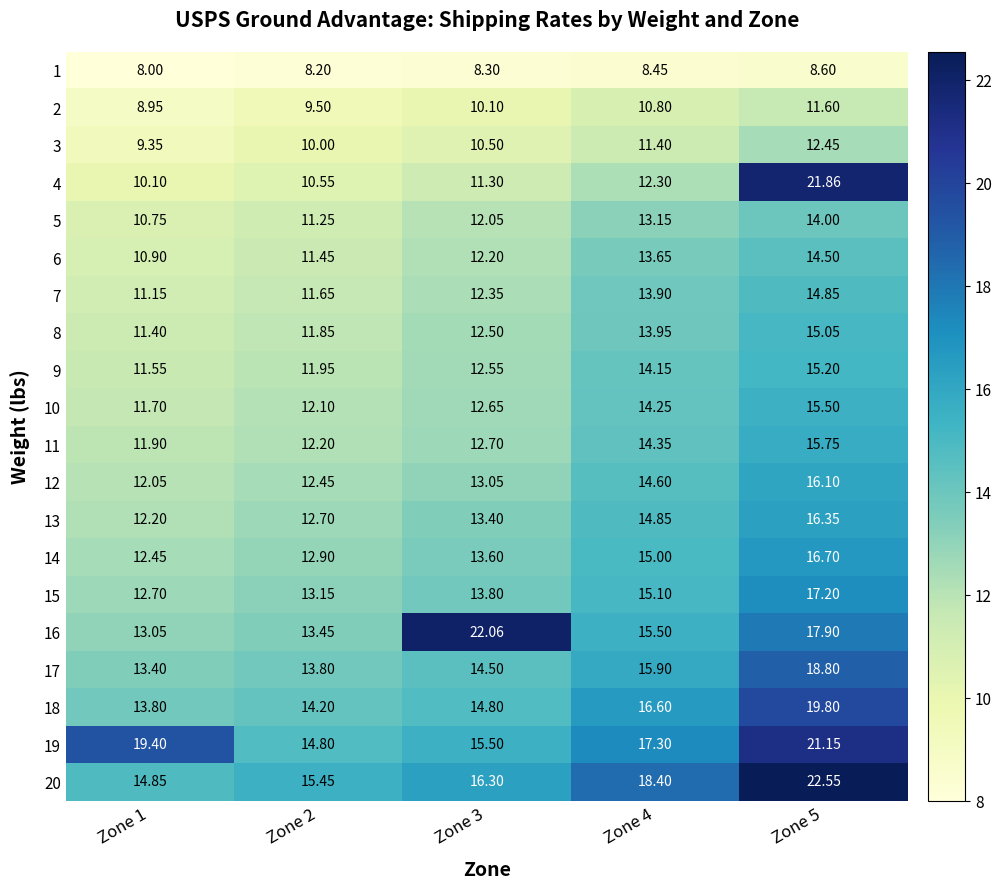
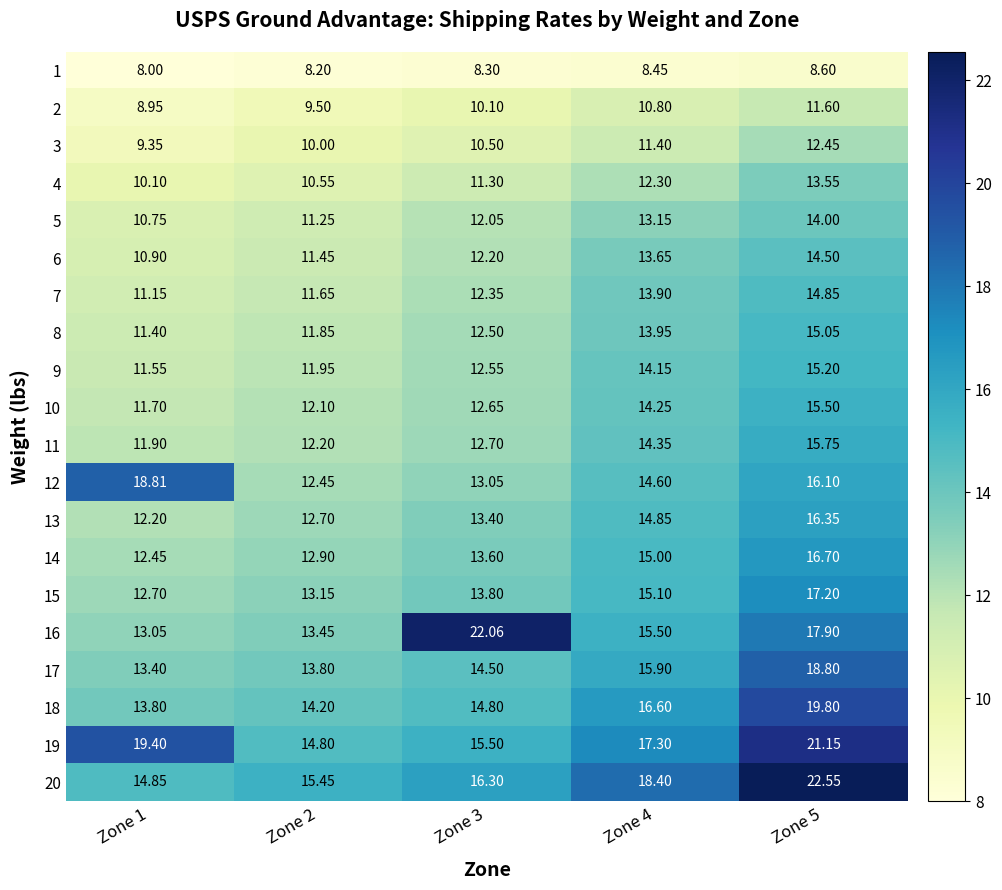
  {
    "1": {
      "Zone 1": 8.00,
      "Zone 2": 8.20,
      "Zone 3": 8.30,
      "Zone 4": 8.45,
      "Zone 5": 8.60
    },
    "2": {
      "Zone 1": 8.95,
      "Zone 2": 9.50,
      "Zone 3": 10.10,
      "Zone 4": 10.80,
      "Zone 5": 11.60
    },
    "3": {
      "Zone 1": 9.35,
      "Zone 2": 10.00,
      "Zone 3": 10.50,
      "Zone 4": 11.40,
      "Zone 5": 12.45
    },
    "4": {
      "Zone 1": 10.10,
      "Zone 2": 10.55,
      "Zone 3": 11.30,
      "Zone 4": 12.30,
-     "Zone 5": 21.86
+     "Zone 5": 13.55
    },
    "5": {
      "Zone 1": 10.75,
      "Zone 2": 11.25,
      "Zone 3": 12.05,
      "Zone 4": 13.15,
      "Zone 5": 14.00
    },
    "6": {
      "Zone 1": 10.90,
      "Zone 2": 11.45,
      "Zone 3": 12.20,
      "Zone 4": 13.65,
      "Zone 5": 14.50
    },
    "7": {
      "Zone 1": 11.15,
      "Zone 2": 11.65,
      "Zone 3": 12.35,
      "Zone 4": 13.90,
      "Zone 5": 14.85
    },
    "8": {
      "Zone 1": 11.40,
      "Zone 2": 11.85,
      "Zone 3": 12.50,
      "Zone 4": 13.95,
      "Zone 5": 15.05
    },
    "9": {
      "Zone 1": 11.55,
      "Zone 2": 11.95,
      "Zone 3": 12.55,
      "Zone 4": 14.15,
      "Zone 5": 15.20
    },
    "10": {
      "Zone 1": 11.70,
      "Zone 2": 12.10,
      "Zone 3": 12.65,
      "Zone 4": 14.25,
      "Zone 5": 15.50
    },
    "11": {
      "Zone 1": 11.90,
      "Zone 2": 12.20,
      "Zone 3": 12.70,
      "Zone 4": 14.35,
      "Zone 5": 15.75
    },
    "12": {
-     "Zone 1": 12.05,
+     "Zone 1": 18.81,
      "Zone 2": 12.45,
      "Zone 3": 13.05,
      "Zone 4": 14.60,
      "Zone 5": 16.10
    },
    "13": {
      "Zone 1": 12.20,
      "Zone 2": 12.70,
      "Zone 3": 13.40,
      "Zone 4": 14.85,
      "Zone 5": 16.35
    },
    "14": {
      "Zone 1": 12.45,
      "Zone 2": 12.90,
      "Zone 3": 13.60,
      "Zone 4": 15.00,
      "Zone 5": 16.70
    },
    "15": {
      "Zone 1": 12.70,
      "Zone 2": 13.15,
      "Zone 3": 13.80,
      "Zone 4": 15.10,
      "Zone 5": 17.20
    },
    "16": {
      "Zone 1": 13.05,
      "Zone 2": 13.45,
      "Zone 3": 22.06,
      "Zone 4": 15.50,
      "Zone 5": 17.90
    },
    "17": {
      "Zone 1": 13.40,
      "Zone 2": 13.80,
      "Zone 3": 14.50,
      "Zone 4": 15.90,
      "Zone 5": 18.80
    },
    "18": {
      "Zone 1": 13.80,
      "Zone 2": 14.20,
      "Zone 3": 14.80,
      "Zone 4": 16.60,
      "Zone 5": 19.80
    },
    "19": {
      "Zone 1": 19.40,
      "Zone 2": 14.80,
      "Zone 3": 15.50,
      "Zone 4": 17.30,
      "Zone 5": 21.15
    },
    "20": {
      "Zone 1": 14.85,
      "Zone 2": 15.45,
      "Zone 3": 16.30,
      "Zone 4": 18.40,
      "Zone 5": 22.55
    }
  }
